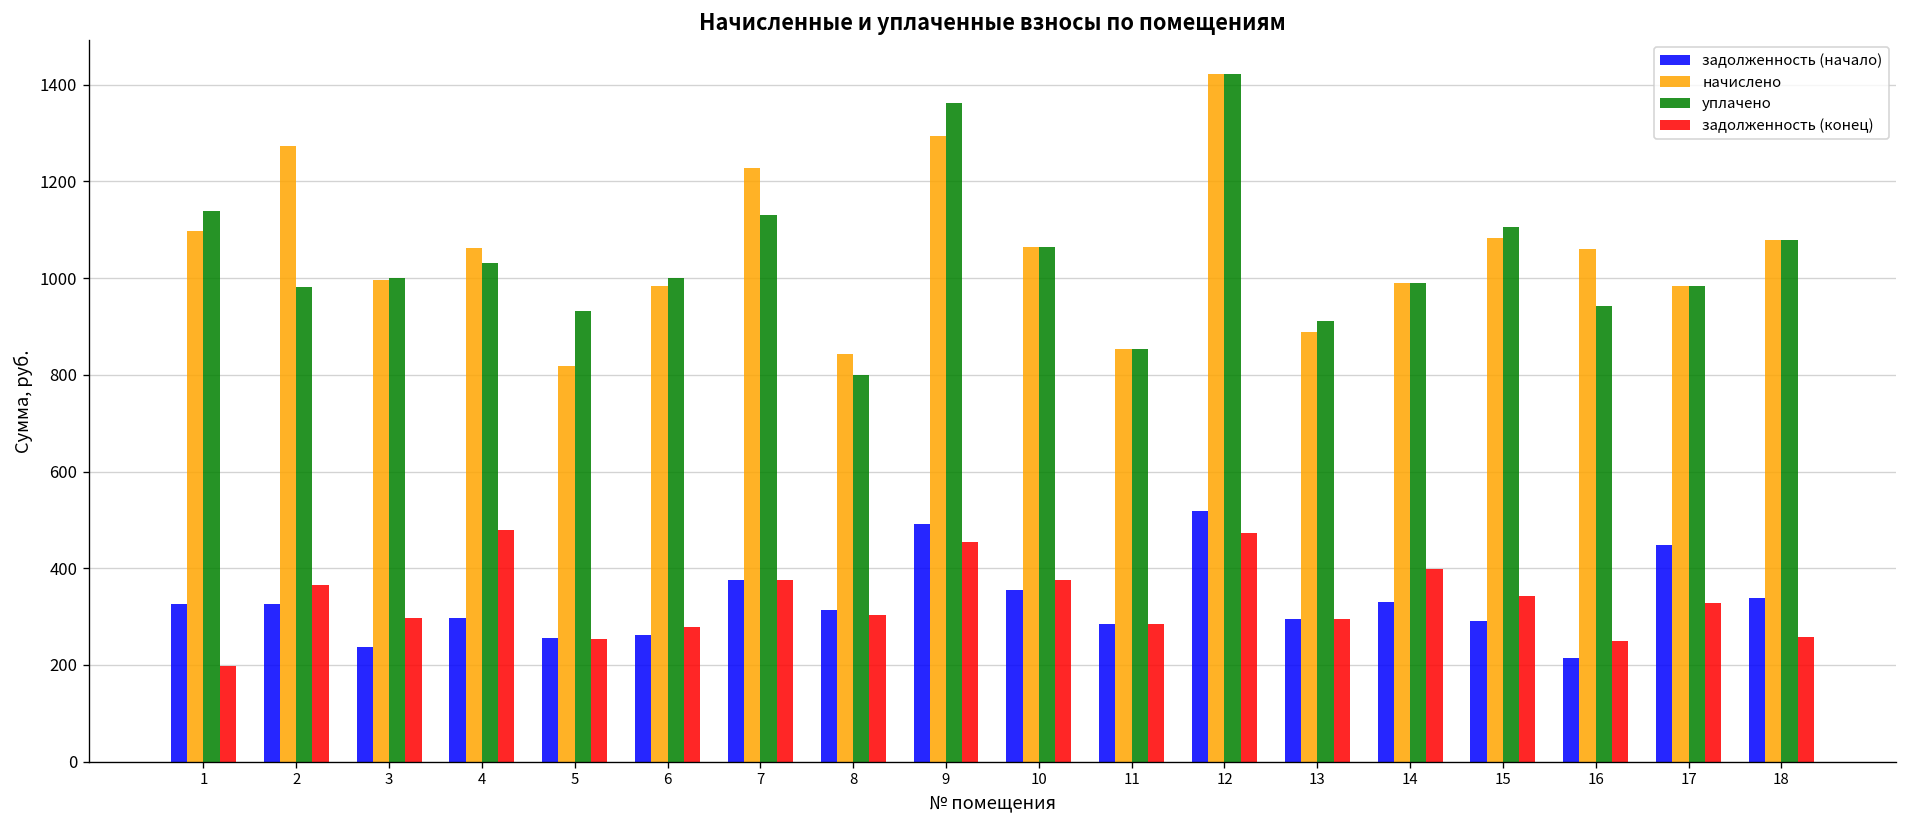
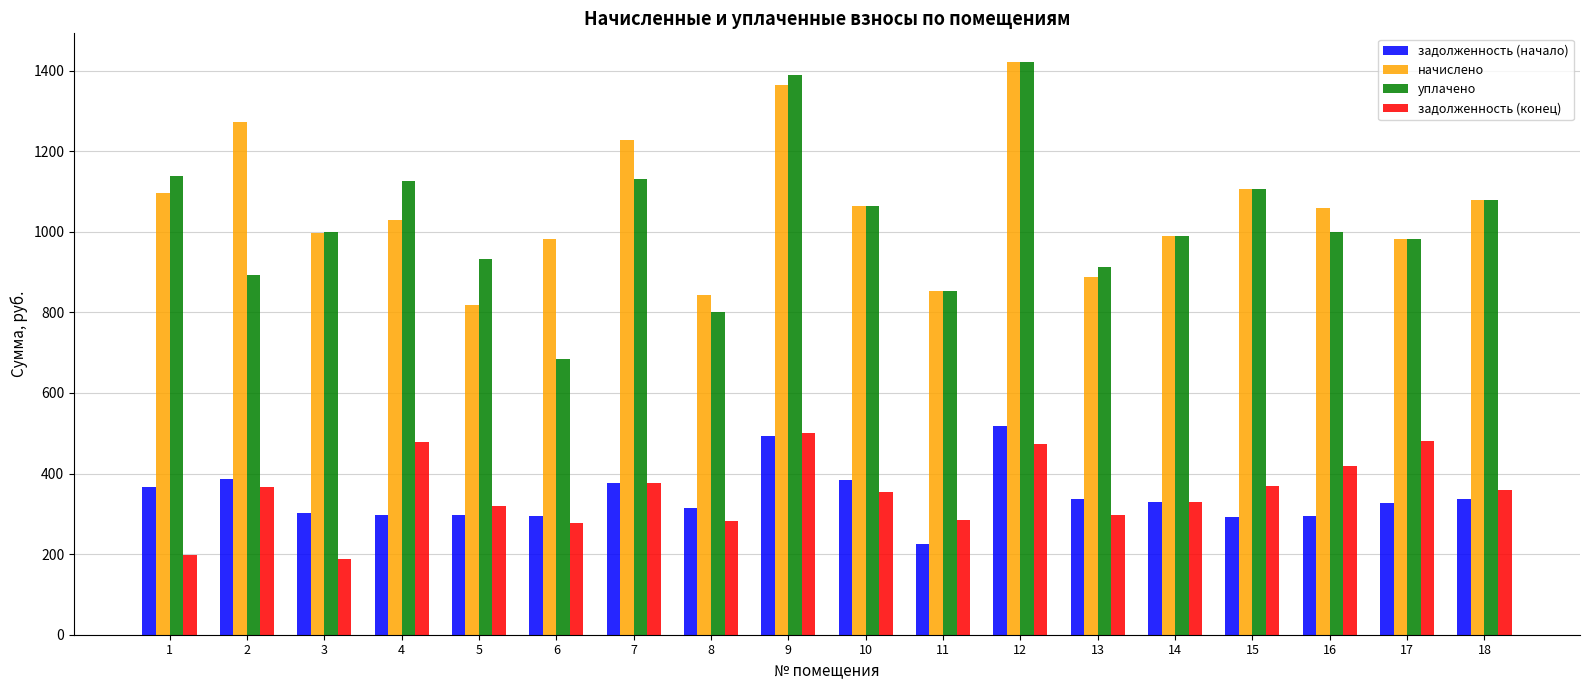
  {
    "задолженность (начало)": {
-     "1": 330,
-     "2": 330,
-     "3": 240,
+     "1": 370,
+     "2": 390,
+     "3": 300,
      "4": 300,
-     "5": 260,
-     "6": 260,
+     "5": 300,
+     "6": 300,
      "7": 380,
      "8": 310,
      "9": 490,
-     "10": 350,
-     "11": 280,
+     "10": 380,
+     "11": 220,
      "12": 520,
-     "13": 300,
+     "13": 340,
      "14": 330,
      "15": 290,
-     "16": 210,
-     "17": 450,
+     "16": 300,
+     "17": 330,
      "18": 340
    },
    "начислено": {
      "1": 1100,
      "2": 1270,
      "3": 1000,
-     "4": 1060,
+     "4": 1030,
      "5": 820,
      "6": 980,
      "7": 1230,
      "8": 840,
-     "9": 1290,
+     "9": 1360,
      "10": 1060,
      "11": 850,
      "12": 1420,
      "13": 890,
      "14": 990,
-     "15": 1080,
+     "15": 1110,
      "16": 1060,
      "17": 980,
      "18": 1080
    },
    "уплачено": {
      "1": 1140,
-     "2": 980,
+     "2": 890,
      "3": 1000,
-     "4": 1030,
+     "4": 1130,
      "5": 930,
-     "6": 1000,
+     "6": 680,
      "7": 1130,
      "8": 800,
-     "9": 1360,
+     "9": 1390,
      "10": 1060,
      "11": 850,
      "12": 1420,
      "13": 910,
      "14": 990,
      "15": 1110,
-     "16": 940,
+     "16": 1000,
      "17": 980,
      "18": 1080
    },
    "задолженность (конец)": {
      "1": 200,
      "2": 370,
-     "3": 300,
+     "3": 190,
      "4": 480,
-     "5": 250,
+     "5": 320,
      "6": 280,
      "7": 380,
-     "8": 300,
-     "9": 450,
-     "10": 380,
+     "8": 280,
+     "9": 500,
+     "10": 350,
      "11": 280,
      "12": 470,
      "13": 300,
-     "14": 400,
-     "15": 340,
-     "16": 250,
-     "17": 330,
-     "18": 260
+     "14": 330,
+     "15": 370,
+     "16": 420,
+     "17": 480,
+     "18": 360
    }
  }
